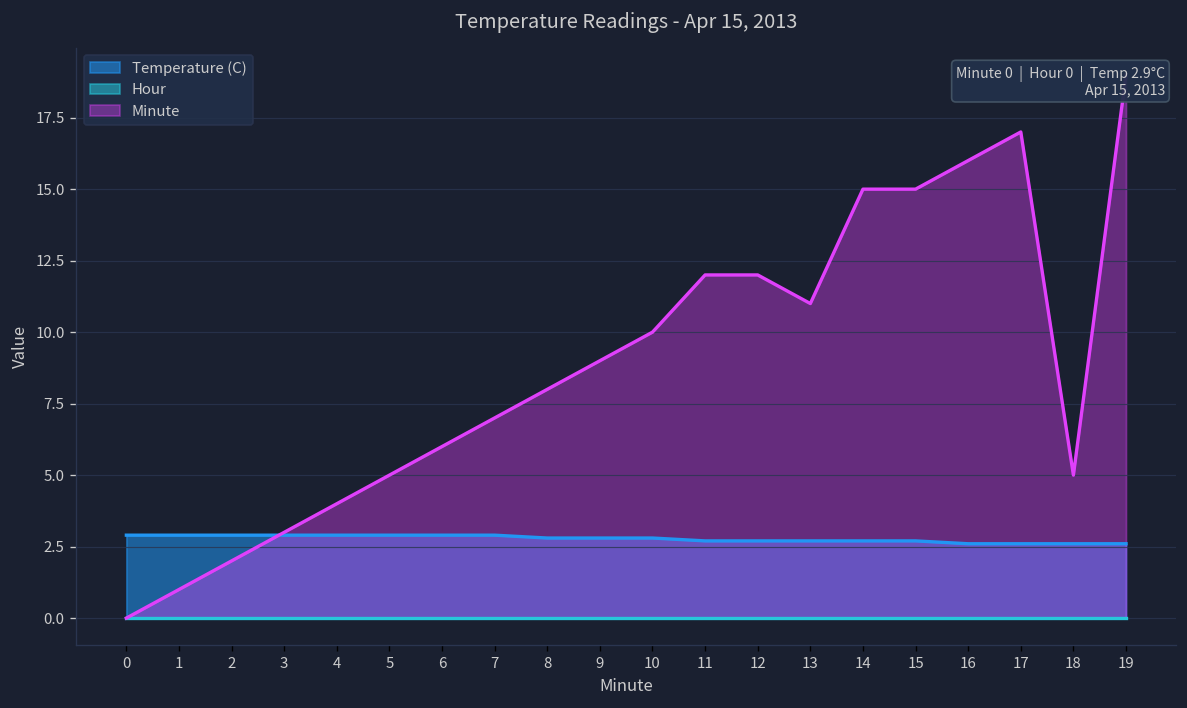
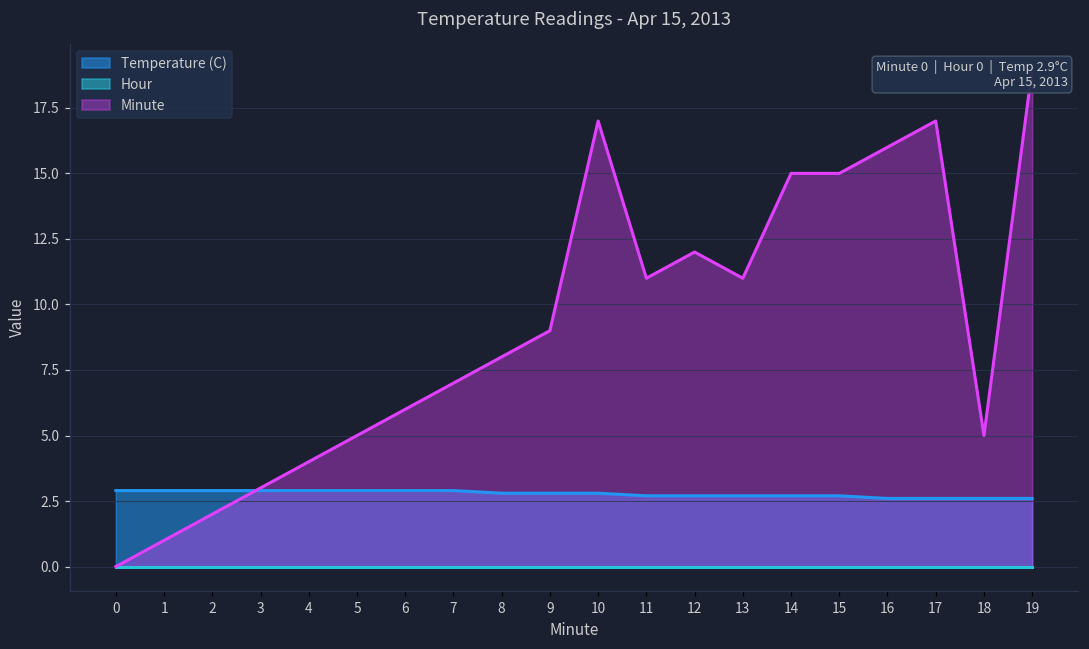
  {
    "Minute": {
      "1": 1,
      "2": 2,
      "4": 4,
      "5": 5,
      "6": 6,
      "7": 7,
      "8": 8,
      "9": 9,
-     "10": 10,
-     "11": 12,
+     "10": 17,
+     "11": 11,
      "12": 12,
      "13": 11,
      "14": 15,
      "15": 15,
      "16": 16,
      "17": 17,
      "18": 5
    }
  }
